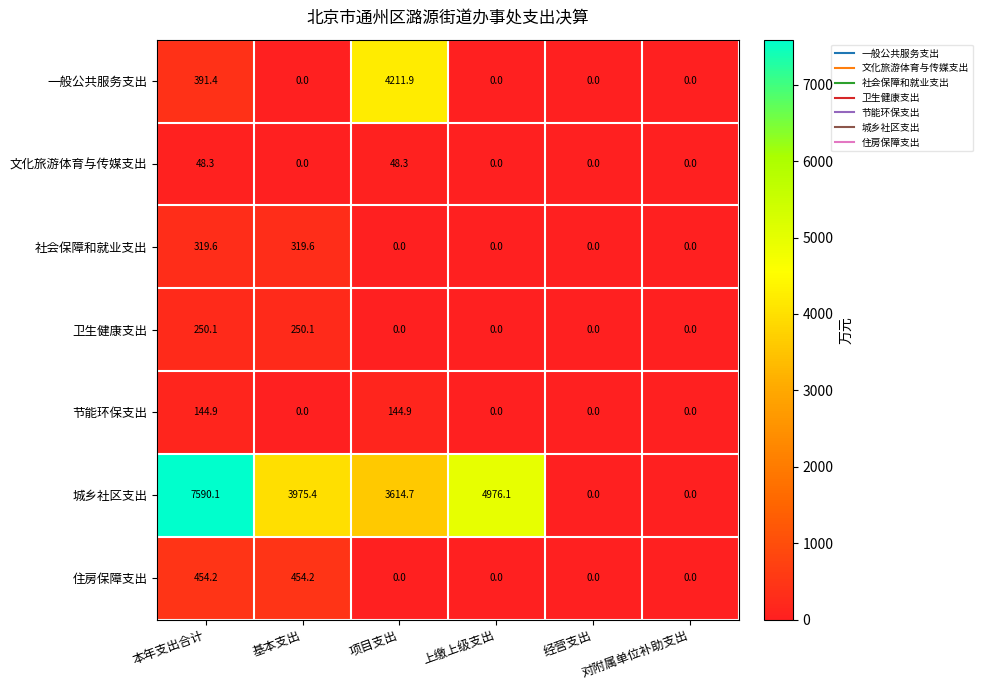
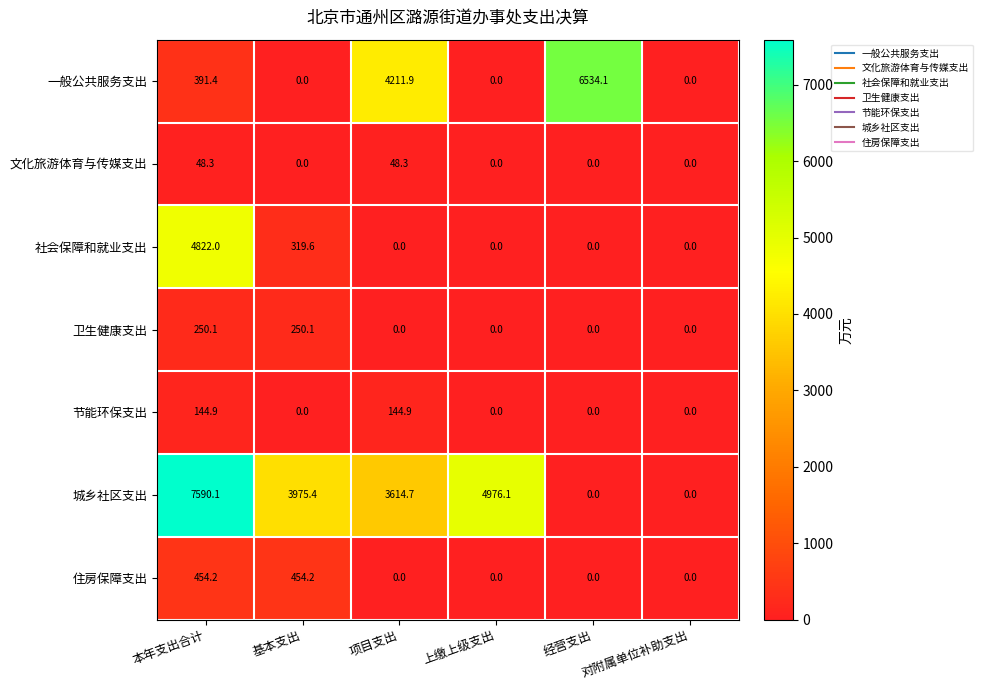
  {
    "一般公共服务支出": {
      "本年支出合计": 391.4,
      "基本支出": 0.0,
      "项目支出": 4211.9,
      "上缴上级支出": 0.0,
-     "经营支出": 0.0,
+     "经营支出": 6534.1,
      "对附属单位补助支出": 0.0
    },
    "文化旅游体育与传媒支出": {
      "本年支出合计": 48.3,
      "基本支出": 0.0,
      "项目支出": 48.3,
      "上缴上级支出": 0.0,
      "经营支出": 0.0,
      "对附属单位补助支出": 0.0
    },
    "社会保障和就业支出": {
-     "本年支出合计": 319.6,
+     "本年支出合计": 4822.0,
      "基本支出": 319.6,
      "项目支出": 0.0,
      "上缴上级支出": 0.0,
      "经营支出": 0.0,
      "对附属单位补助支出": 0.0
    },
    "卫生健康支出": {
      "本年支出合计": 250.1,
      "基本支出": 250.1,
      "项目支出": 0.0,
      "上缴上级支出": 0.0,
      "经营支出": 0.0,
      "对附属单位补助支出": 0.0
    },
    "节能环保支出": {
      "本年支出合计": 144.9,
      "基本支出": 0.0,
      "项目支出": 144.9,
      "上缴上级支出": 0.0,
      "经营支出": 0.0,
      "对附属单位补助支出": 0.0
    },
    "城乡社区支出": {
      "本年支出合计": 7590.1,
      "基本支出": 3975.4,
      "项目支出": 3614.7,
      "上缴上级支出": 4976.1,
      "经营支出": 0.0,
      "对附属单位补助支出": 0.0
    },
    "住房保障支出": {
      "本年支出合计": 454.2,
      "基本支出": 454.2,
      "项目支出": 0.0,
      "上缴上级支出": 0.0,
      "经营支出": 0.0,
      "对附属单位补助支出": 0.0
    }
  }
